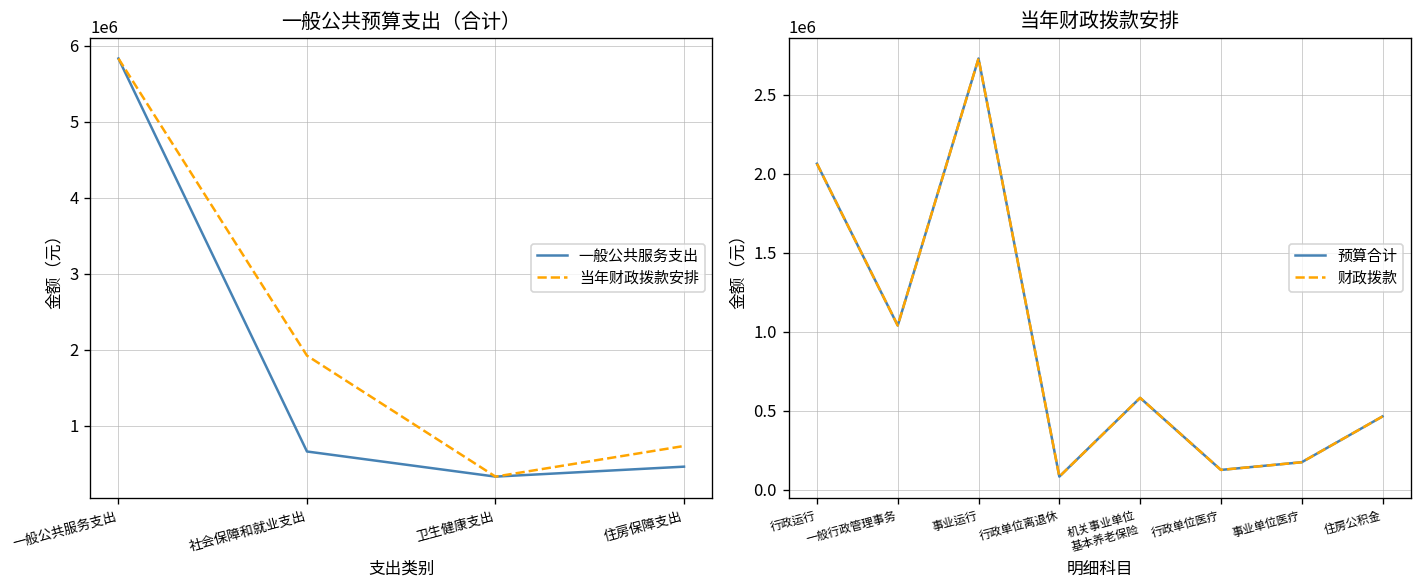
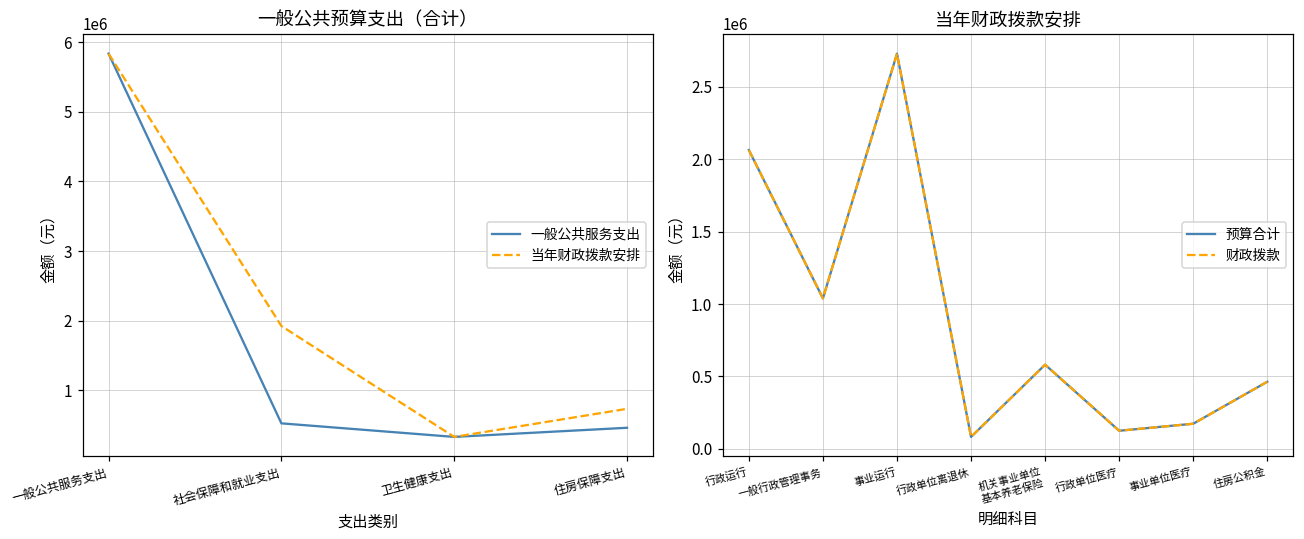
  {
    "一般公共预算支出（合计）": {
      "一般公共服务支出": {
-       "社会保障和就业支出": 700000,
+       "社会保障和就业支出": 500000,
        "住房保障支出": 500000
      },
      "当年财政拨款安排": {
        "社会保障和就业支出": 1900000,
        "住房保障支出": 700000
      }
    },
    "当年财政拨款安排": {
      "行政运行": 2060000,
      "一般行政管理事务": 1040000,
      "事业运行": 2730000,
      "行政单位离退休": 80000,
      "机关事业单位 基本养老保险": 580000,
      "行政单位医疗": 120000,
      "事业单位医疗": 170000,
      "住房公积金": 460000
    }
  }
